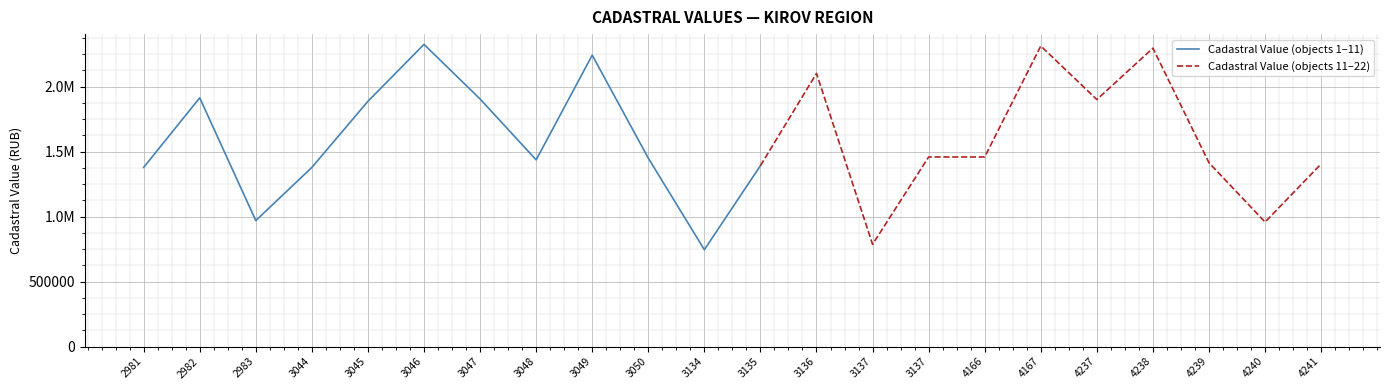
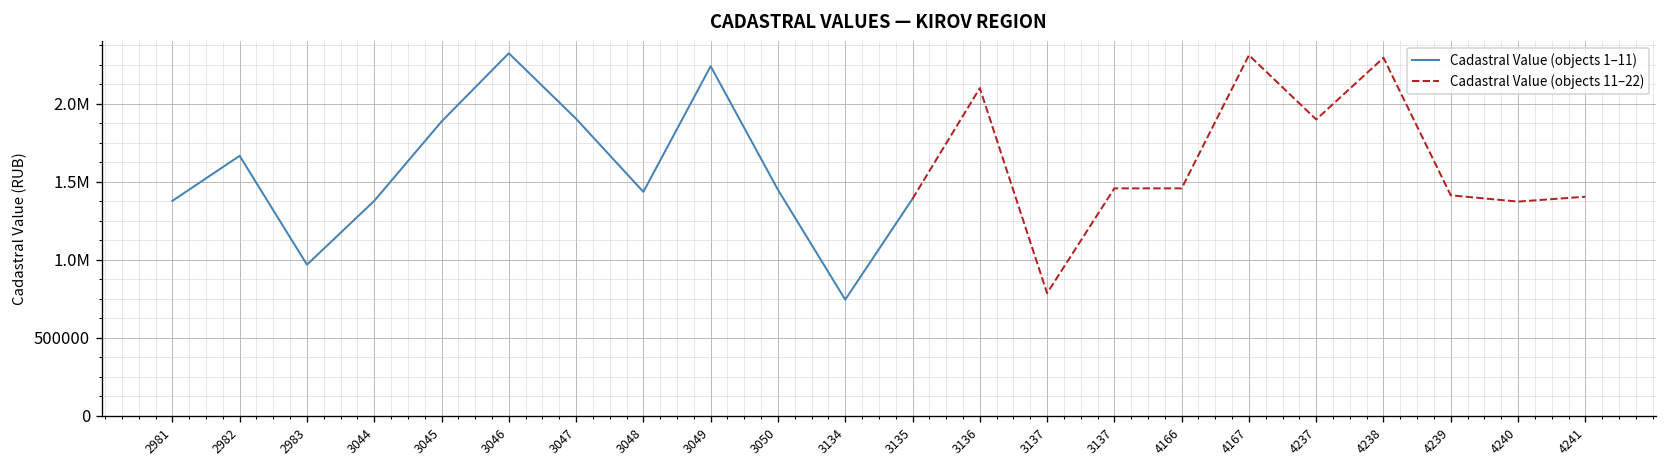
  {
    "Cadastral Value (objects 1–11)": {
      "2981": 1380000,
-     "2982": 1910000,
+     "2982": 1670000,
      "2983": 970000,
      "3044": 1380000,
      "3045": 1890000,
      "3046": 2320000,
      "3047": 1900000,
      "3048": 1440000,
      "3049": 2240000,
      "3050": 1450000,
      "3134": 750000
    },
    "Cadastral Value (objects 11–22)": {
      "3136": 2100000,
      "4166": 1460000,
      "4167": 2310000,
      "4237": 1900000,
      "4238": 2300000,
      "4239": 1410000,
-     "4240": 960000,
+     "4240": 1370000,
      "4241": 1400000
    }
  }
